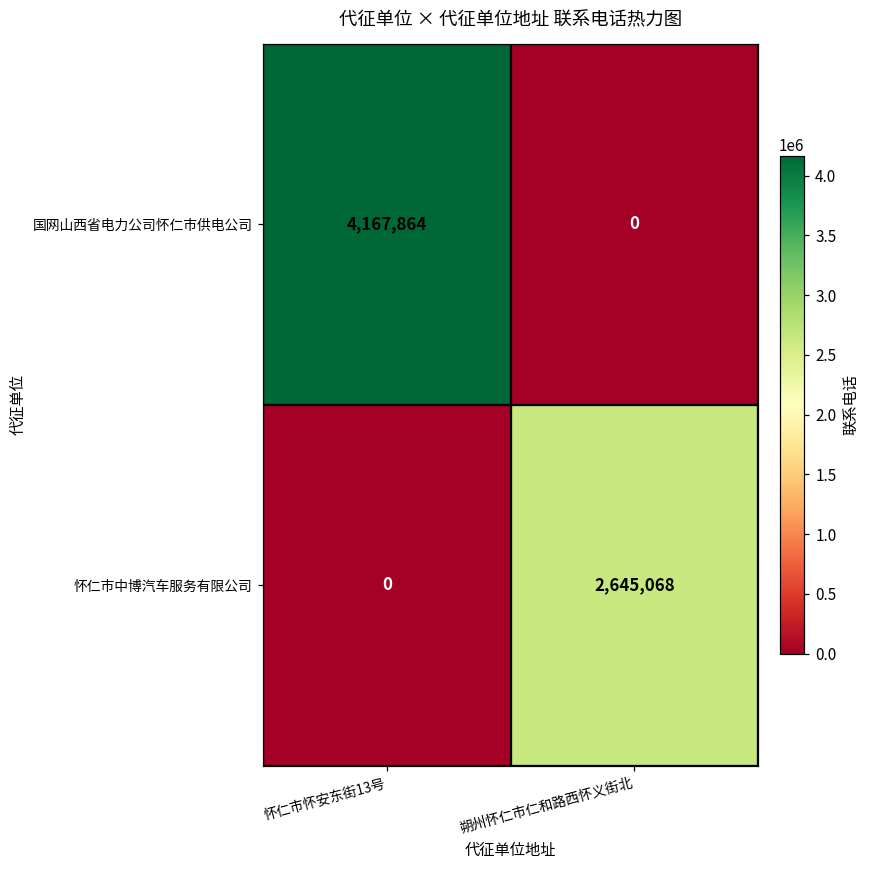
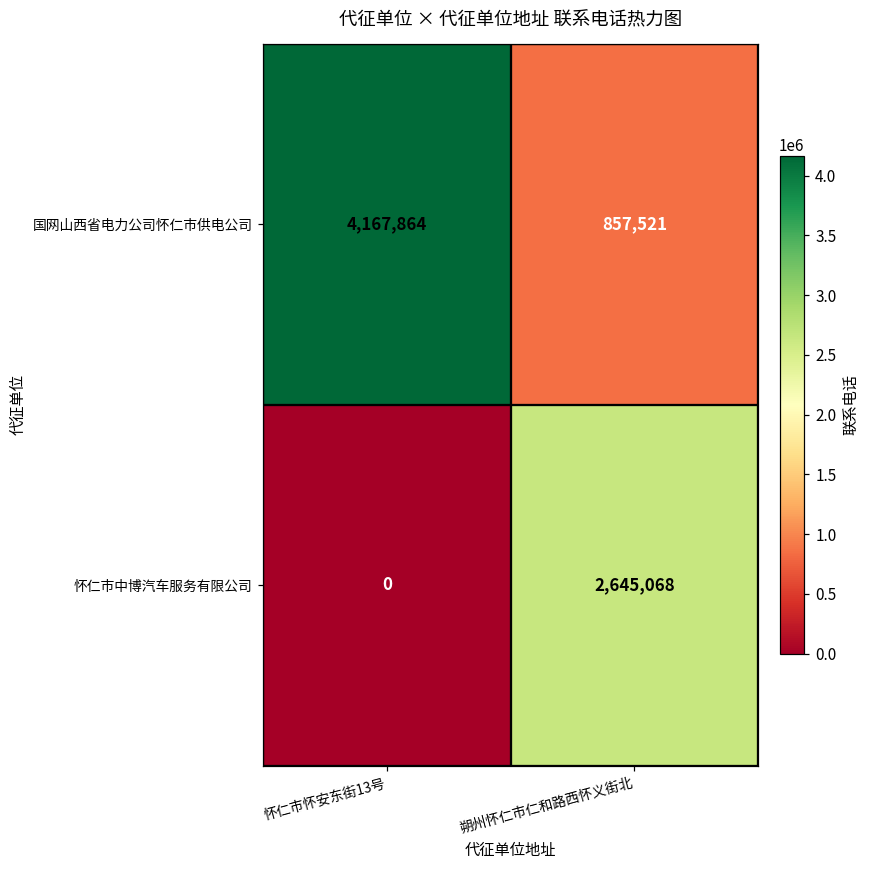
  {
    "国网山西省电力公司怀仁市供电公司": {
      "怀仁市怀安东街13号": "4,167,864",
-     "朔州怀仁市仁和路西怀义街北": "0"
+     "朔州怀仁市仁和路西怀义街北": "857,521"
    },
    "怀仁市中博汽车服务有限公司": {
      "怀仁市怀安东街13号": "0",
      "朔州怀仁市仁和路西怀义街北": "2,645,068"
    }
  }
